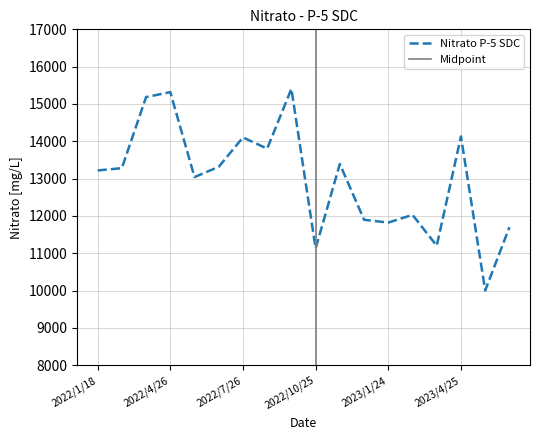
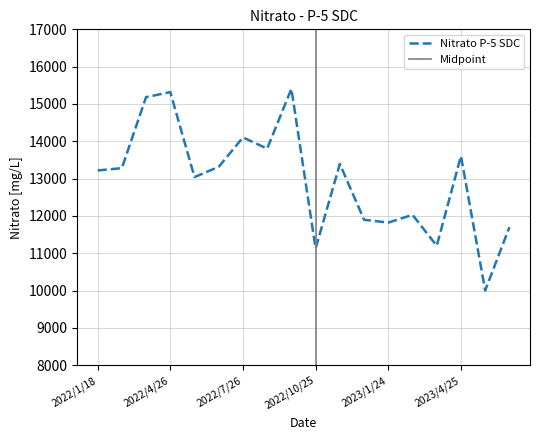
  {
    "2022/1/18": 13200,
    "2022/4/26": 15300,
    "2022/7/26": 14100,
    "2022/10/25": 11100,
    "2023/1/24": 11800,
-   "2023/4/25": 14100
+   "2023/4/25": 13600
  }
